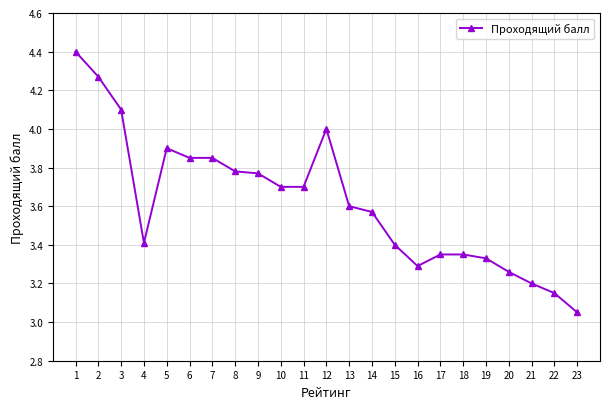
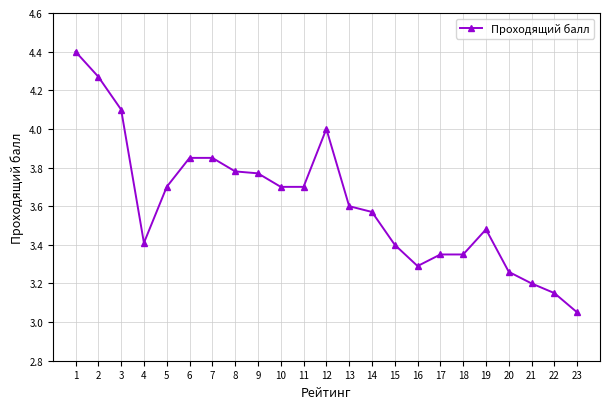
  {
    "1": 4.40,
    "2": 4.27,
    "3": 4.10,
    "4": 3.41,
-   "5": 3.9,
+   "5": 3.7,
    "6": 3.85,
    "7": 3.85,
    "8": 3.78,
    "9": 3.77,
    "10": 3.70,
    "11": 3.70,
    "12": 4.00,
    "13": 3.60,
    "14": 3.57,
    "15": 3.40,
    "16": 3.29,
    "17": 3.35,
    "18": 3.35,
-   "19": 3.33,
+   "19": 3.48,
    "20": 3.26,
    "21": 3.20,
    "22": 3.15,
    "23": 3.05
  }
